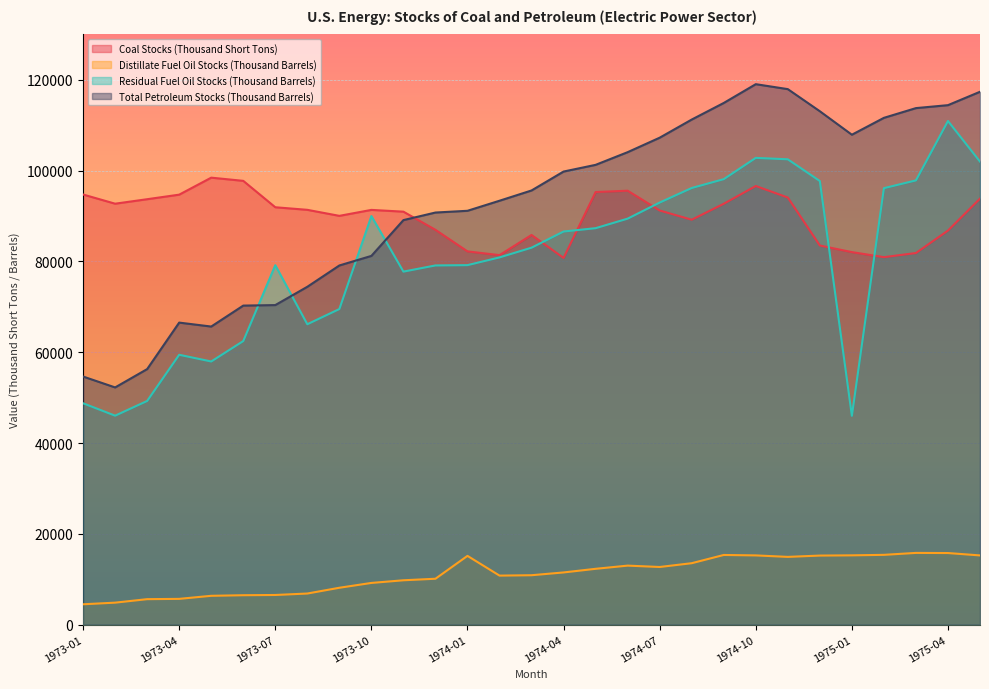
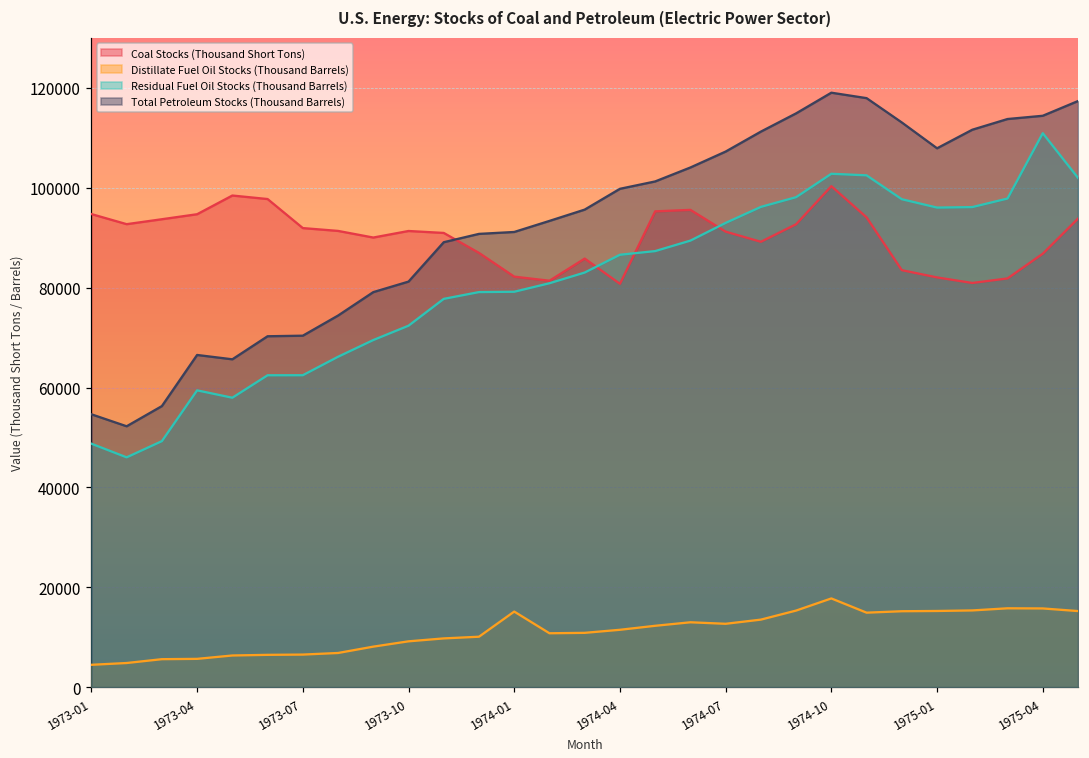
  {
    "Coal Stocks (Thousand Short Tons)": {
      "1973-01": 95000,
      "1973-04": 95000,
      "1973-07": 92000,
      "1973-10": 91000,
      "1974-01": 82000,
      "1974-04": 81000,
      "1974-07": 91000,
-     "1974-10": 97000,
+     "1974-10": 100000,
      "1975-01": 82000,
      "1975-04": 87000
    },
    "Distillate Fuel Oil Stocks (Thousand Barrels)": {
      "1973-01": 4000,
      "1973-04": 6000,
      "1973-07": 7000,
      "1973-10": 9000,
      "1974-01": 15000,
      "1974-04": 11000,
      "1974-07": 13000,
-     "1974-10": 15000,
+     "1974-10": 18000,
      "1975-01": 15000,
      "1975-04": 16000
    },
    "Residual Fuel Oil Stocks (Thousand Barrels)": {
      "1973-01": 49000,
      "1973-04": 59000,
-     "1973-07": 79000,
-     "1973-10": 90000,
+     "1973-07": 62000,
+     "1973-10": 72000,
      "1974-01": 79000,
      "1974-04": 87000,
      "1974-07": 93000,
      "1974-10": 103000,
-     "1975-01": 46000,
+     "1975-01": 96000,
      "1975-04": 111000
    },
    "Total Petroleum Stocks (Thousand Barrels)": {
      "1973-01": 55000,
      "1973-04": 67000,
      "1973-07": 70000,
      "1973-10": 81000,
      "1974-01": 91000,
      "1974-04": 100000,
      "1974-07": 107000,
      "1974-10": 119000,
      "1975-01": 108000,
      "1975-04": 114000
    }
  }
